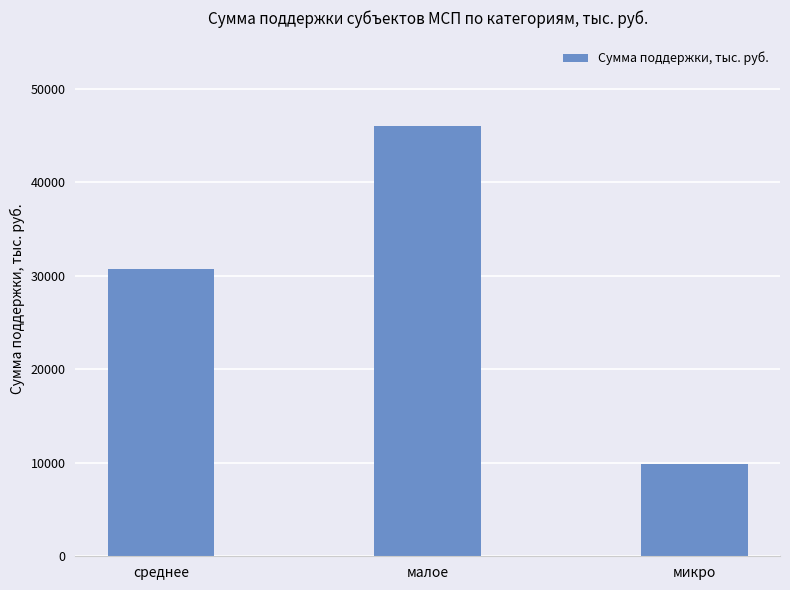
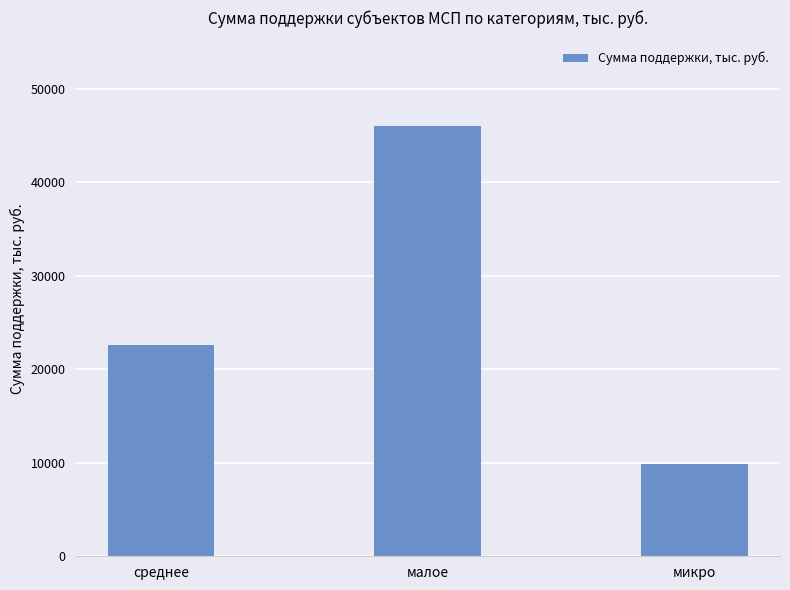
  {
-   "среднее": 31000,
+   "среднее": 23000,
    "малое": 46000,
    "микро": 10000
  }
